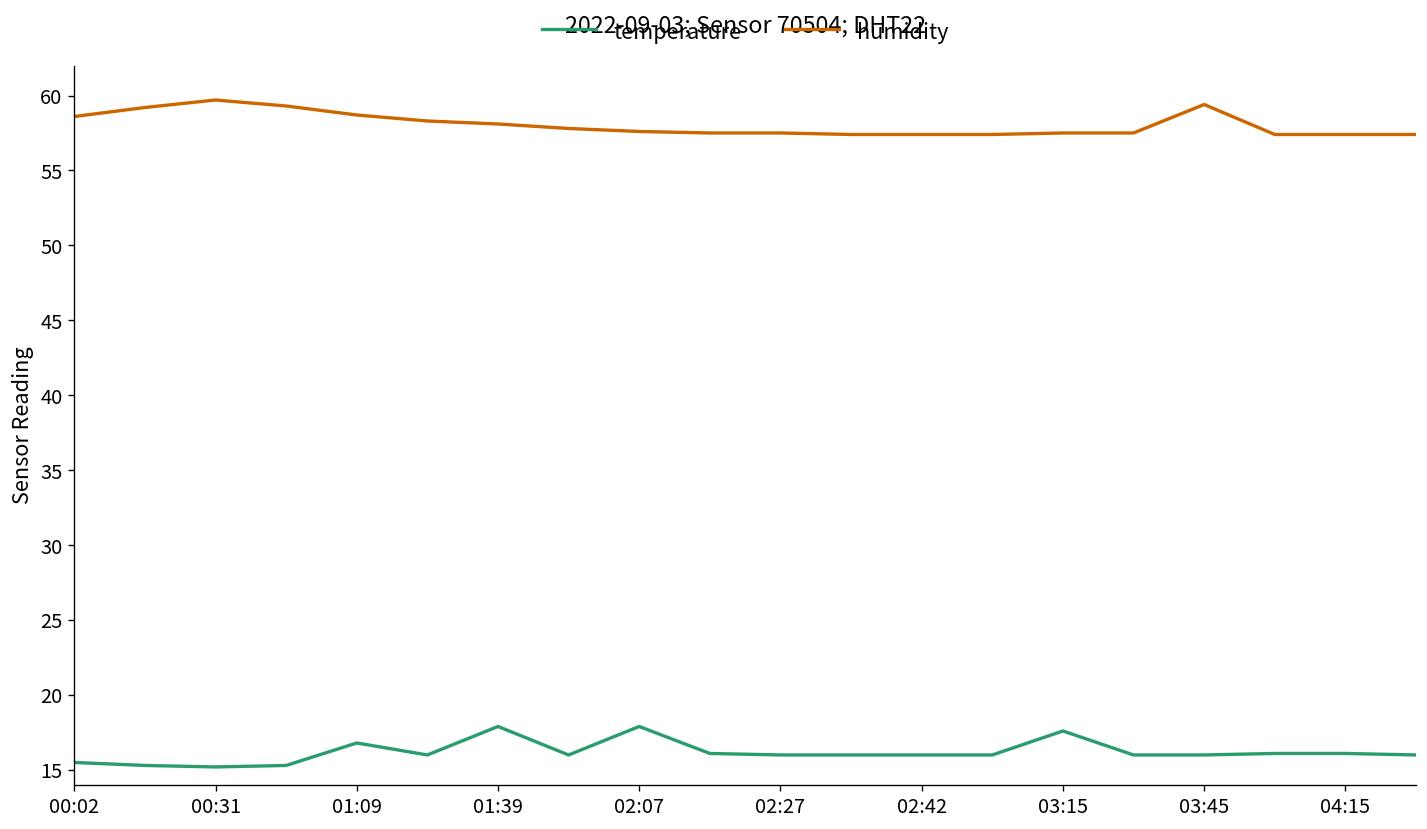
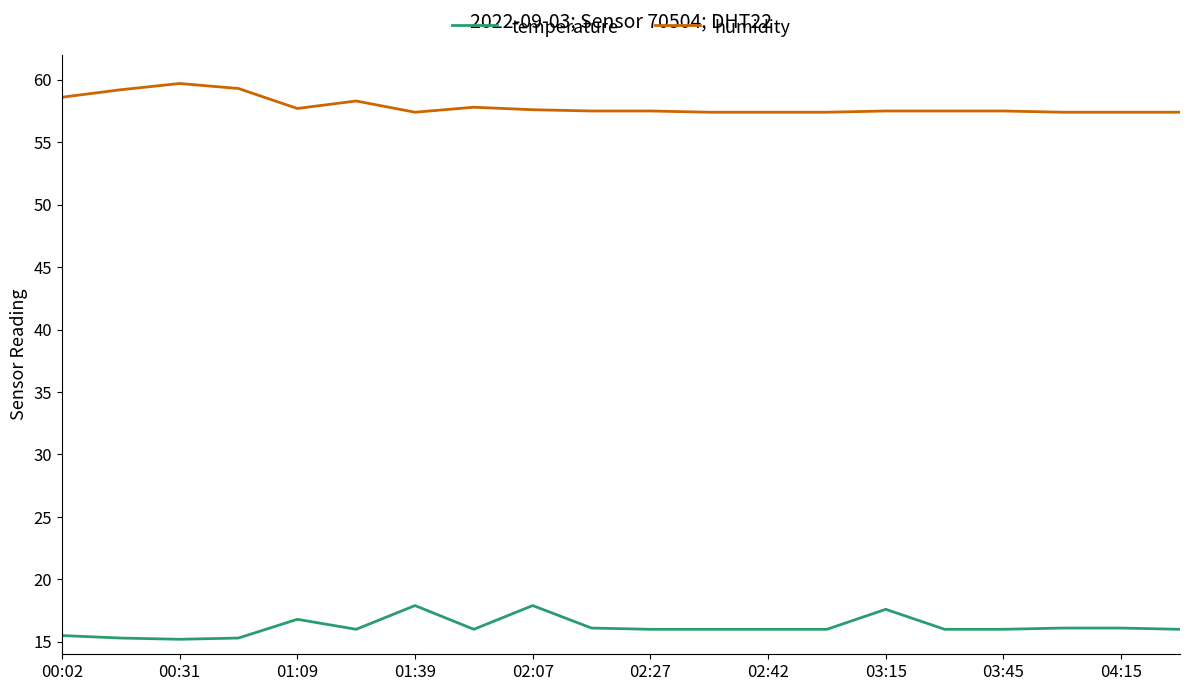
  {
    "temperature": {
      "00:02": 15.5,
      "00:31": 15.2,
      "01:09": 16.8,
      "01:39": 17.9,
      "02:07": 17.9,
      "02:27": 16.0,
      "02:42": 16.0,
      "03:15": 17.6,
      "03:45": 16.0,
      "04:15": 16.1
    },
    "humidity": {
      "00:02": 58.6,
      "00:31": 59.7,
-     "01:09": 58.7,
-     "01:39": 58.1,
+     "01:09": 57.7,
+     "01:39": 57.4,
      "02:07": 57.6,
      "02:27": 57.5,
      "02:42": 57.4,
      "03:15": 57.5,
-     "03:45": 59.4,
+     "03:45": 57.5,
      "04:15": 57.4
    }
  }
